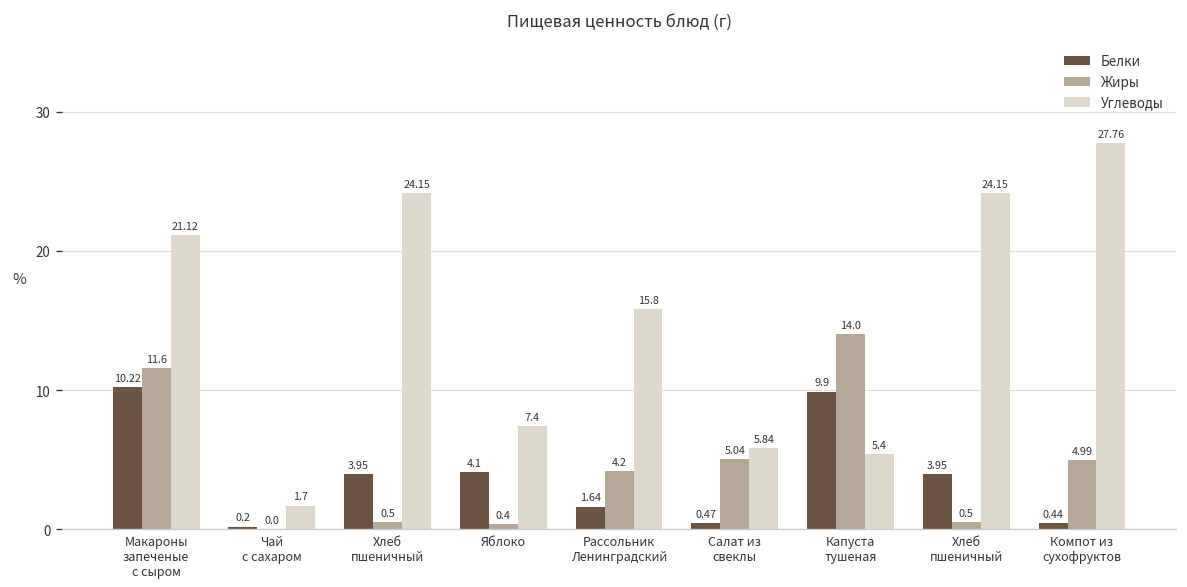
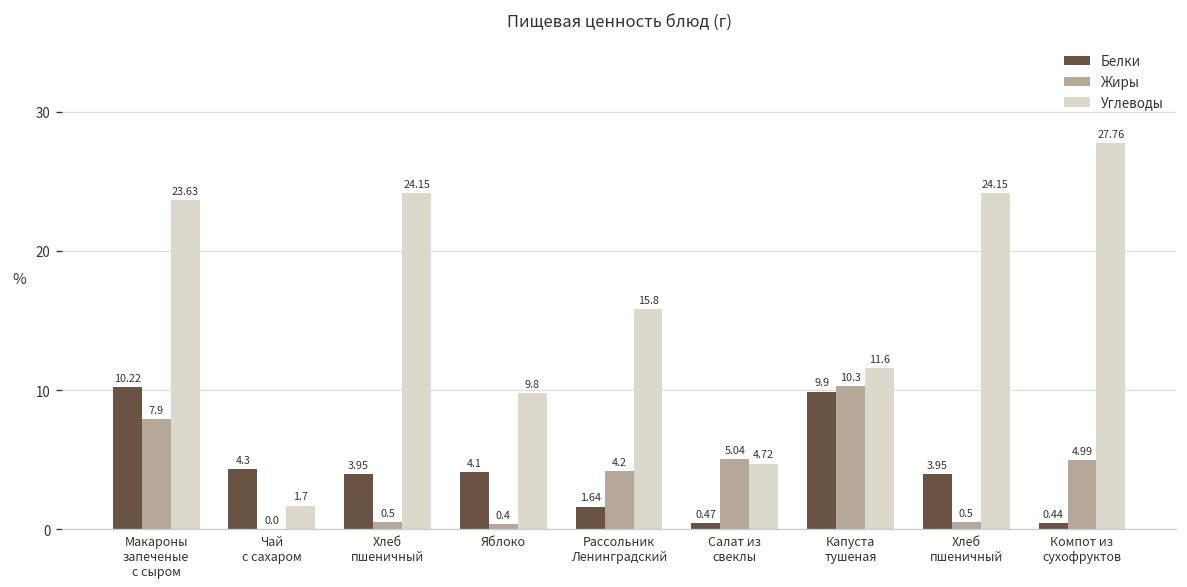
  {
    "Белки": {
      "Макароны запеченые с сыром": 10.22,
-     "Чай с сахаром": 0.2,
+     "Чай с сахаром": 4.3,
      "Яблоко": 4.1,
      "Рассольник Ленинградский": 1.64,
      "Салат из свеклы": 0.47,
      "Капуста тушеная": 9.9,
      "Компот из сухофруктов": 0.44
    },
    "Жиры": {
-     "Макароны запеченые с сыром": 11.6,
+     "Макароны запеченые с сыром": 7.9,
      "Чай с сахаром": 0.0,
      "Яблоко": 0.4,
      "Рассольник Ленинградский": 4.2,
      "Салат из свеклы": 5.04,
-     "Капуста тушеная": 14.0,
+     "Капуста тушеная": 10.3,
      "Компот из сухофруктов": 4.99
    },
    "Углеводы": {
-     "Макароны запеченые с сыром": 21.12,
+     "Макароны запеченые с сыром": 23.63,
      "Чай с сахаром": 1.7,
-     "Яблоко": 7.4,
+     "Яблоко": 9.8,
      "Рассольник Ленинградский": 15.8,
-     "Салат из свеклы": 5.84,
-     "Капуста тушеная": 5.4,
+     "Салат из свеклы": 4.72,
+     "Капуста тушеная": 11.6,
      "Компот из сухофруктов": 27.76
    }
  }
